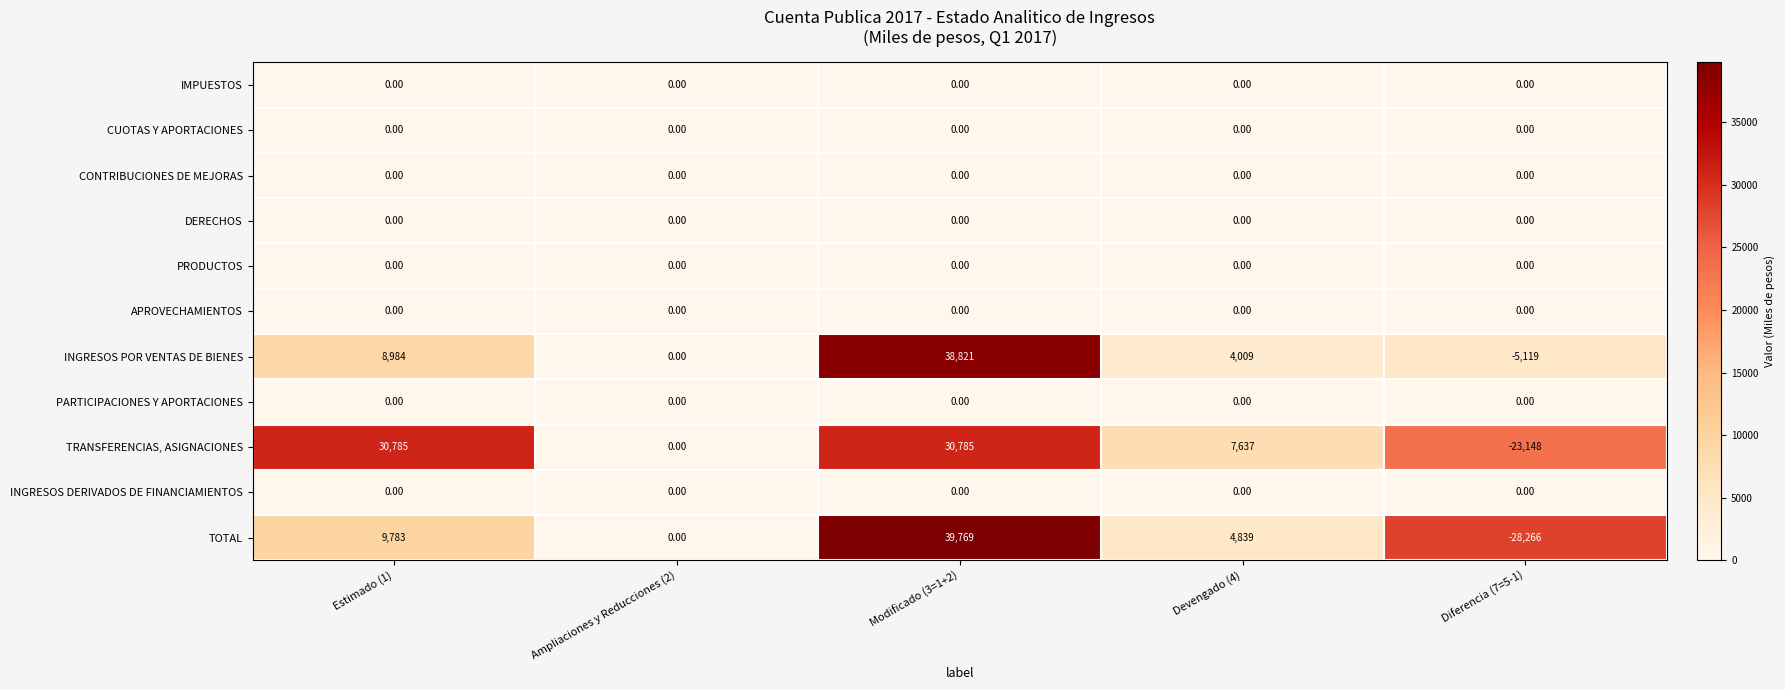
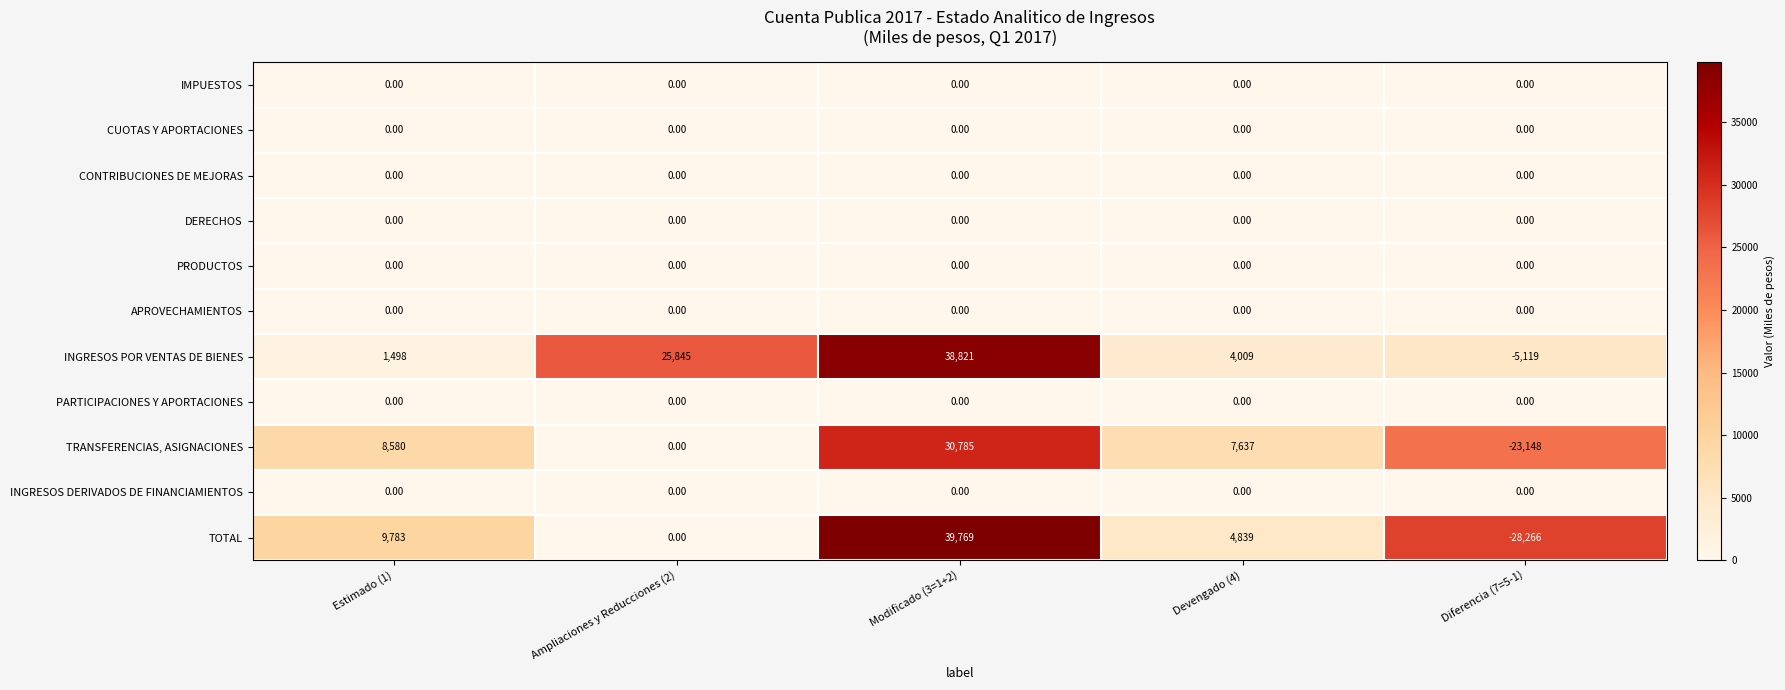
  {
    "IMPUESTOS": {
      "Estimado (1)": "0.00",
      "Ampliaciones y Reducciones (2)": "0.00",
      "Modificado (3=1+2)": "0.00",
      "Devengado (4)": "0.00",
      "Diferencia (7=5-1)": "0.00"
    },
    "CUOTAS Y APORTACIONES": {
      "Estimado (1)": "0.00",
      "Ampliaciones y Reducciones (2)": "0.00",
      "Modificado (3=1+2)": "0.00",
      "Devengado (4)": "0.00",
      "Diferencia (7=5-1)": "0.00"
    },
    "CONTRIBUCIONES DE MEJORAS": {
      "Estimado (1)": "0.00",
      "Ampliaciones y Reducciones (2)": "0.00",
      "Modificado (3=1+2)": "0.00",
      "Devengado (4)": "0.00",
      "Diferencia (7=5-1)": "0.00"
    },
    "DERECHOS": {
      "Estimado (1)": "0.00",
      "Ampliaciones y Reducciones (2)": "0.00",
      "Modificado (3=1+2)": "0.00",
      "Devengado (4)": "0.00",
      "Diferencia (7=5-1)": "0.00"
    },
    "PRODUCTOS": {
      "Estimado (1)": "0.00",
      "Ampliaciones y Reducciones (2)": "0.00",
      "Modificado (3=1+2)": "0.00",
      "Devengado (4)": "0.00",
      "Diferencia (7=5-1)": "0.00"
    },
    "APROVECHAMIENTOS": {
      "Estimado (1)": "0.00",
      "Ampliaciones y Reducciones (2)": "0.00",
      "Modificado (3=1+2)": "0.00",
      "Devengado (4)": "0.00",
      "Diferencia (7=5-1)": "0.00"
    },
    "INGRESOS POR VENTAS DE BIENES": {
-     "Estimado (1)": "8,984",
-     "Ampliaciones y Reducciones (2)": "0.00",
+     "Estimado (1)": "1,498",
+     "Ampliaciones y Reducciones (2)": "25,845",
      "Modificado (3=1+2)": "38,821",
      "Devengado (4)": "4,009",
      "Diferencia (7=5-1)": "-5,119"
    },
    "PARTICIPACIONES Y APORTACIONES": {
      "Estimado (1)": "0.00",
      "Ampliaciones y Reducciones (2)": "0.00",
      "Modificado (3=1+2)": "0.00",
      "Devengado (4)": "0.00",
      "Diferencia (7=5-1)": "0.00"
    },
    "TRANSFERENCIAS, ASIGNACIONES": {
-     "Estimado (1)": "30,785",
+     "Estimado (1)": "8,580",
      "Ampliaciones y Reducciones (2)": "0.00",
      "Modificado (3=1+2)": "30,785",
      "Devengado (4)": "7,637",
      "Diferencia (7=5-1)": "-23,148"
    },
    "INGRESOS DERIVADOS DE FINANCIAMIENTOS": {
      "Estimado (1)": "0.00",
      "Ampliaciones y Reducciones (2)": "0.00",
      "Modificado (3=1+2)": "0.00",
      "Devengado (4)": "0.00",
      "Diferencia (7=5-1)": "0.00"
    },
    "TOTAL": {
      "Estimado (1)": "9,783",
      "Ampliaciones y Reducciones (2)": "0.00",
      "Modificado (3=1+2)": "39,769",
      "Devengado (4)": "4,839",
      "Diferencia (7=5-1)": "-28,266"
    }
  }
